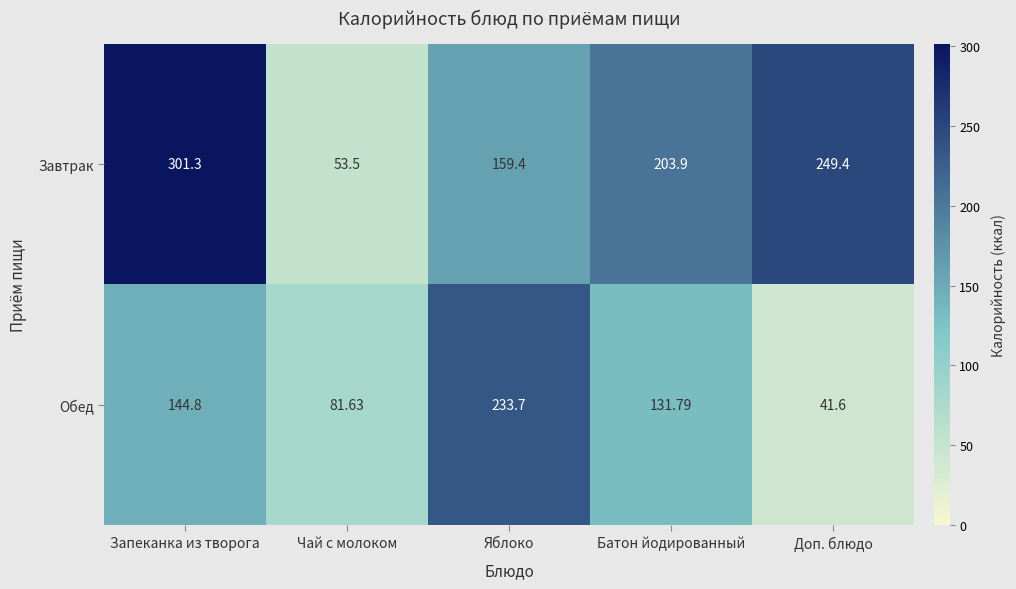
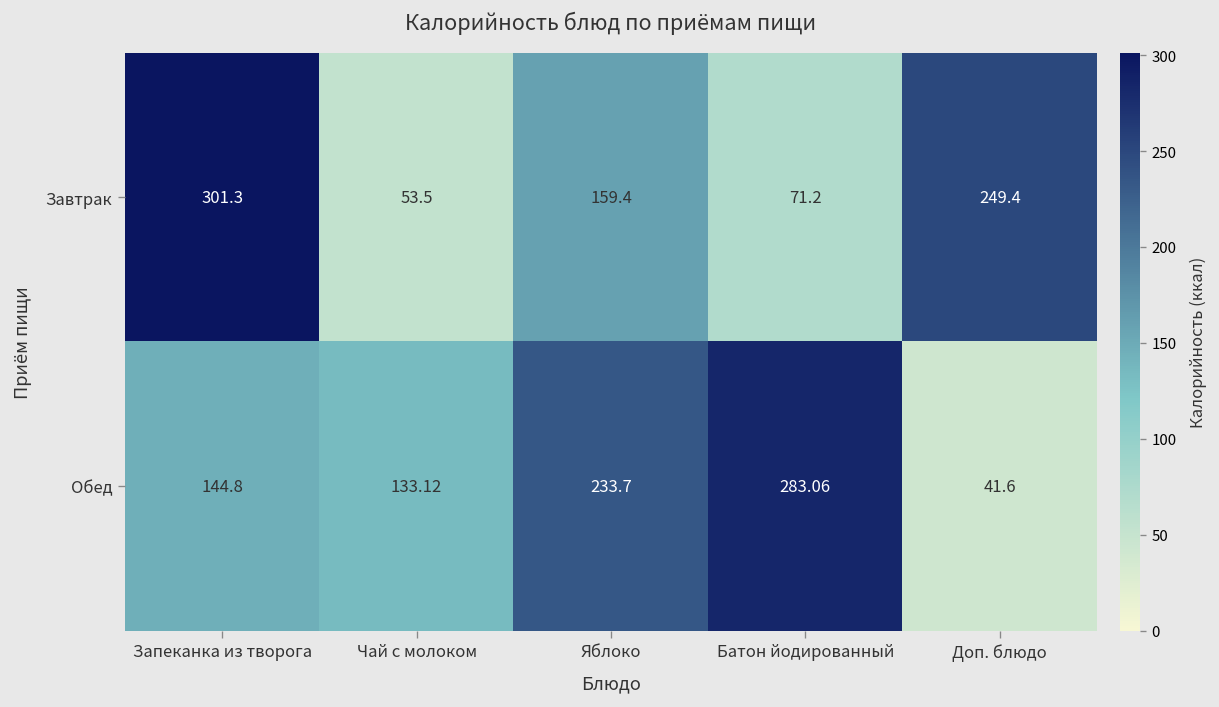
  {
    "Завтрак": {
      "Запеканка из творога": 301.3,
      "Чай с молоком": 53.5,
      "Яблоко": 159.4,
-     "Батон йодированный": 203.9,
+     "Батон йодированный": 71.2,
      "Доп. блюдо": 249.4
    },
    "Обед": {
      "Запеканка из творога": 144.8,
-     "Чай с молоком": 81.63,
+     "Чай с молоком": 133.12,
      "Яблоко": 233.7,
-     "Батон йодированный": 131.79,
+     "Батон йодированный": 283.06,
      "Доп. блюдо": 41.6
    }
  }
